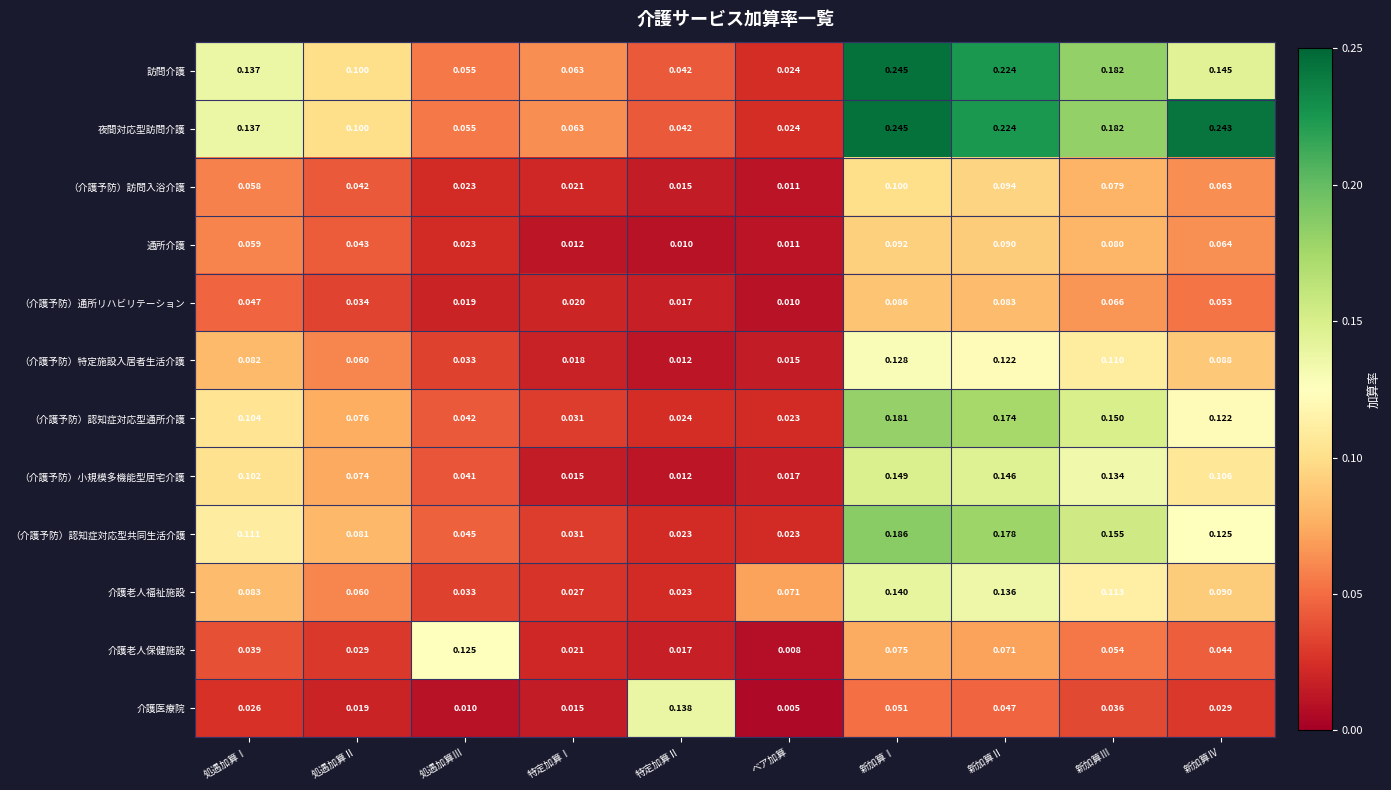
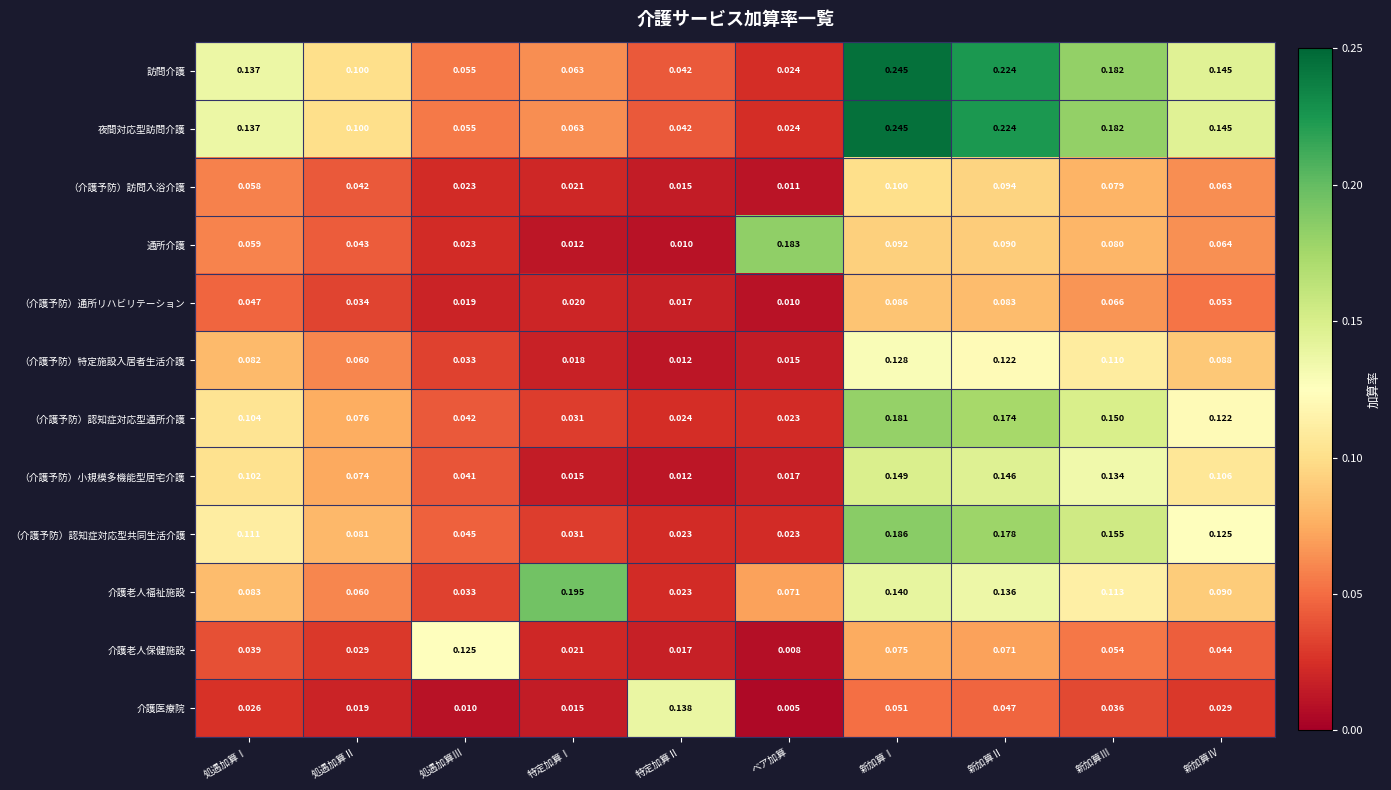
  {
    "訪問介護": {
      "処遇加算Ⅰ": 0.137,
      "処遇加算Ⅱ": 0.100,
      "処遇加算Ⅲ": 0.055,
      "特定加算Ⅰ": 0.063,
      "特定加算Ⅱ": 0.042,
      "ベア加算": 0.024,
      "新加算Ⅰ": 0.245,
      "新加算Ⅱ": 0.224,
      "新加算Ⅲ": 0.182,
      "新加算Ⅳ": 0.145
    },
    "夜間対応型訪問介護": {
      "処遇加算Ⅰ": 0.137,
      "処遇加算Ⅱ": 0.100,
      "処遇加算Ⅲ": 0.055,
      "特定加算Ⅰ": 0.063,
      "特定加算Ⅱ": 0.042,
      "ベア加算": 0.024,
      "新加算Ⅰ": 0.245,
      "新加算Ⅱ": 0.224,
      "新加算Ⅲ": 0.182,
-     "新加算Ⅳ": 0.243
+     "新加算Ⅳ": 0.145
    },
    "（介護予防）訪問入浴介護": {
      "処遇加算Ⅰ": 0.058,
      "処遇加算Ⅱ": 0.042,
      "処遇加算Ⅲ": 0.023,
      "特定加算Ⅰ": 0.021,
      "特定加算Ⅱ": 0.015,
      "ベア加算": 0.011,
      "新加算Ⅰ": 0.100,
      "新加算Ⅱ": 0.094,
      "新加算Ⅲ": 0.079,
      "新加算Ⅳ": 0.063
    },
    "通所介護": {
      "処遇加算Ⅰ": 0.059,
      "処遇加算Ⅱ": 0.043,
      "処遇加算Ⅲ": 0.023,
      "特定加算Ⅰ": 0.012,
      "特定加算Ⅱ": 0.010,
-     "ベア加算": 0.011,
+     "ベア加算": 0.183,
      "新加算Ⅰ": 0.092,
      "新加算Ⅱ": 0.090,
      "新加算Ⅲ": 0.080,
      "新加算Ⅳ": 0.064
    },
    "（介護予防）通所リハビリテーション": {
      "処遇加算Ⅰ": 0.047,
      "処遇加算Ⅱ": 0.034,
      "処遇加算Ⅲ": 0.019,
      "特定加算Ⅰ": 0.020,
      "特定加算Ⅱ": 0.017,
      "ベア加算": 0.010,
      "新加算Ⅰ": 0.086,
      "新加算Ⅱ": 0.083,
      "新加算Ⅲ": 0.066,
      "新加算Ⅳ": 0.053
    },
    "（介護予防）特定施設入居者生活介護": {
      "処遇加算Ⅰ": 0.082,
      "処遇加算Ⅱ": 0.060,
      "処遇加算Ⅲ": 0.033,
      "特定加算Ⅰ": 0.018,
      "特定加算Ⅱ": 0.012,
      "ベア加算": 0.015,
      "新加算Ⅰ": 0.128,
      "新加算Ⅱ": 0.122,
      "新加算Ⅲ": 0.110,
      "新加算Ⅳ": 0.088
    },
    "（介護予防）認知症対応型通所介護": {
      "処遇加算Ⅰ": 0.104,
      "処遇加算Ⅱ": 0.076,
      "処遇加算Ⅲ": 0.042,
      "特定加算Ⅰ": 0.031,
      "特定加算Ⅱ": 0.024,
      "ベア加算": 0.023,
      "新加算Ⅰ": 0.181,
      "新加算Ⅱ": 0.174,
      "新加算Ⅲ": 0.150,
      "新加算Ⅳ": 0.122
    },
    "（介護予防）小規模多機能型居宅介護": {
      "処遇加算Ⅰ": 0.102,
      "処遇加算Ⅱ": 0.074,
      "処遇加算Ⅲ": 0.041,
      "特定加算Ⅰ": 0.015,
      "特定加算Ⅱ": 0.012,
      "ベア加算": 0.017,
      "新加算Ⅰ": 0.149,
      "新加算Ⅱ": 0.146,
      "新加算Ⅲ": 0.134,
      "新加算Ⅳ": 0.106
    },
    "（介護予防）認知症対応型共同生活介護": {
      "処遇加算Ⅰ": 0.111,
      "処遇加算Ⅱ": 0.081,
      "処遇加算Ⅲ": 0.045,
      "特定加算Ⅰ": 0.031,
      "特定加算Ⅱ": 0.023,
      "ベア加算": 0.023,
      "新加算Ⅰ": 0.186,
      "新加算Ⅱ": 0.178,
      "新加算Ⅲ": 0.155,
      "新加算Ⅳ": 0.125
    },
    "介護老人福祉施設": {
      "処遇加算Ⅰ": 0.083,
      "処遇加算Ⅱ": 0.060,
      "処遇加算Ⅲ": 0.033,
-     "特定加算Ⅰ": 0.027,
+     "特定加算Ⅰ": 0.195,
      "特定加算Ⅱ": 0.023,
      "ベア加算": 0.071,
      "新加算Ⅰ": 0.140,
      "新加算Ⅱ": 0.136,
      "新加算Ⅲ": 0.113,
      "新加算Ⅳ": 0.090
    },
    "介護老人保健施設": {
      "処遇加算Ⅰ": 0.039,
      "処遇加算Ⅱ": 0.029,
      "処遇加算Ⅲ": 0.125,
      "特定加算Ⅰ": 0.021,
      "特定加算Ⅱ": 0.017,
      "ベア加算": 0.008,
      "新加算Ⅰ": 0.075,
      "新加算Ⅱ": 0.071,
      "新加算Ⅲ": 0.054,
      "新加算Ⅳ": 0.044
    },
    "介護医療院": {
      "処遇加算Ⅰ": 0.026,
      "処遇加算Ⅱ": 0.019,
      "処遇加算Ⅲ": 0.010,
      "特定加算Ⅰ": 0.015,
      "特定加算Ⅱ": 0.138,
      "ベア加算": 0.005,
      "新加算Ⅰ": 0.051,
      "新加算Ⅱ": 0.047,
      "新加算Ⅲ": 0.036,
      "新加算Ⅳ": 0.029
    }
  }
